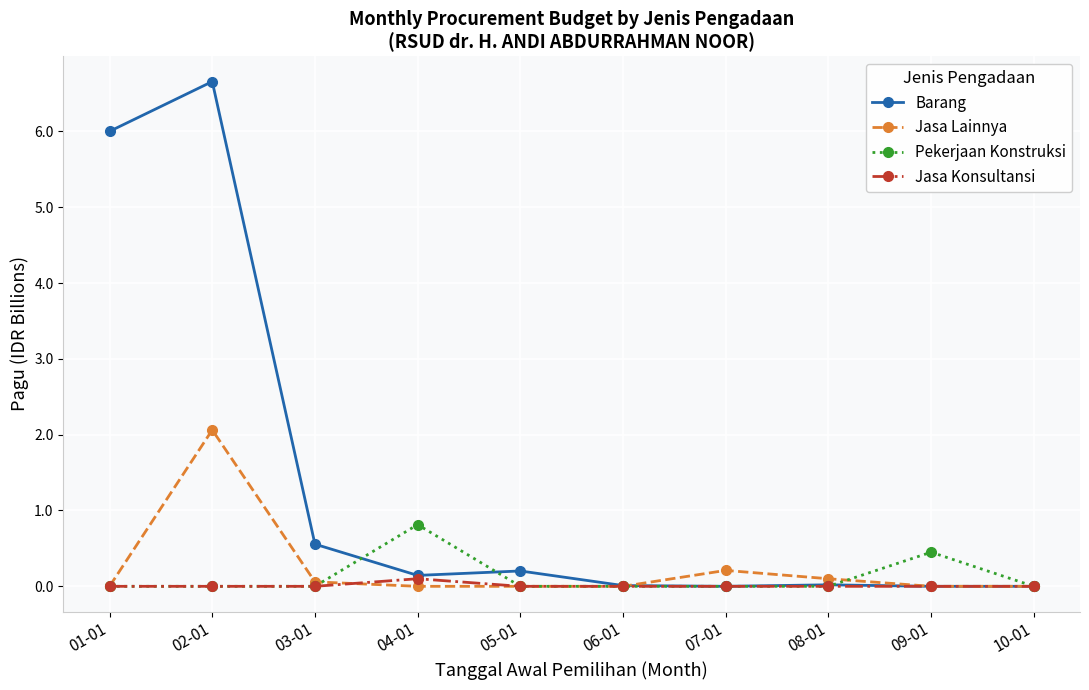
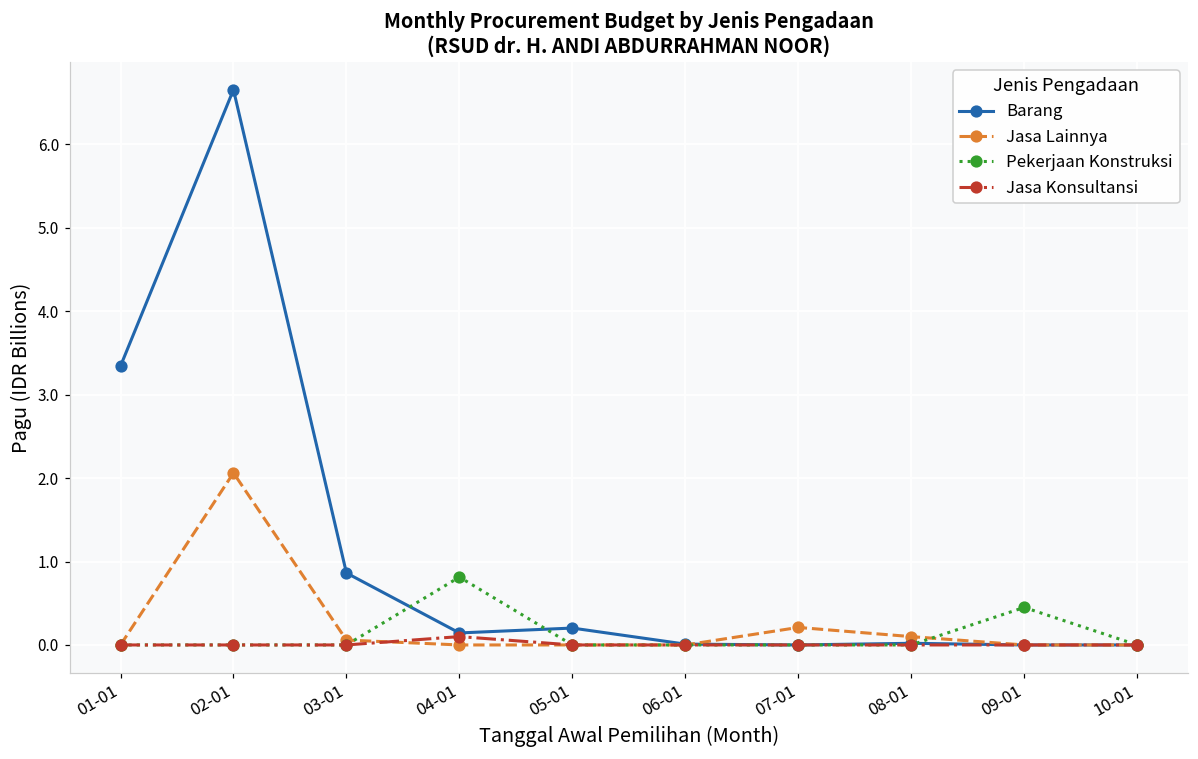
  {
    "Barang": {
-     "01-01": 6.0,
+     "01-01": 3.3,
      "02-01": 6.7,
-     "03-01": 0.6,
+     "03-01": 0.9,
      "04-01": 0.1,
      "05-01": 0.2
    },
    "Jasa Lainnya": {
      "02-01": 2.1,
      "03-01": 0.1,
      "04-01": 0.0,
      "07-01": 0.2,
      "08-01": 0.1
    },
    "Pekerjaan Konstruksi": {
      "04-01": 0.8,
      "09-01": 0.5
    },
    "Jasa Konsultansi": {
      "04-01": 0.1
    }
  }
